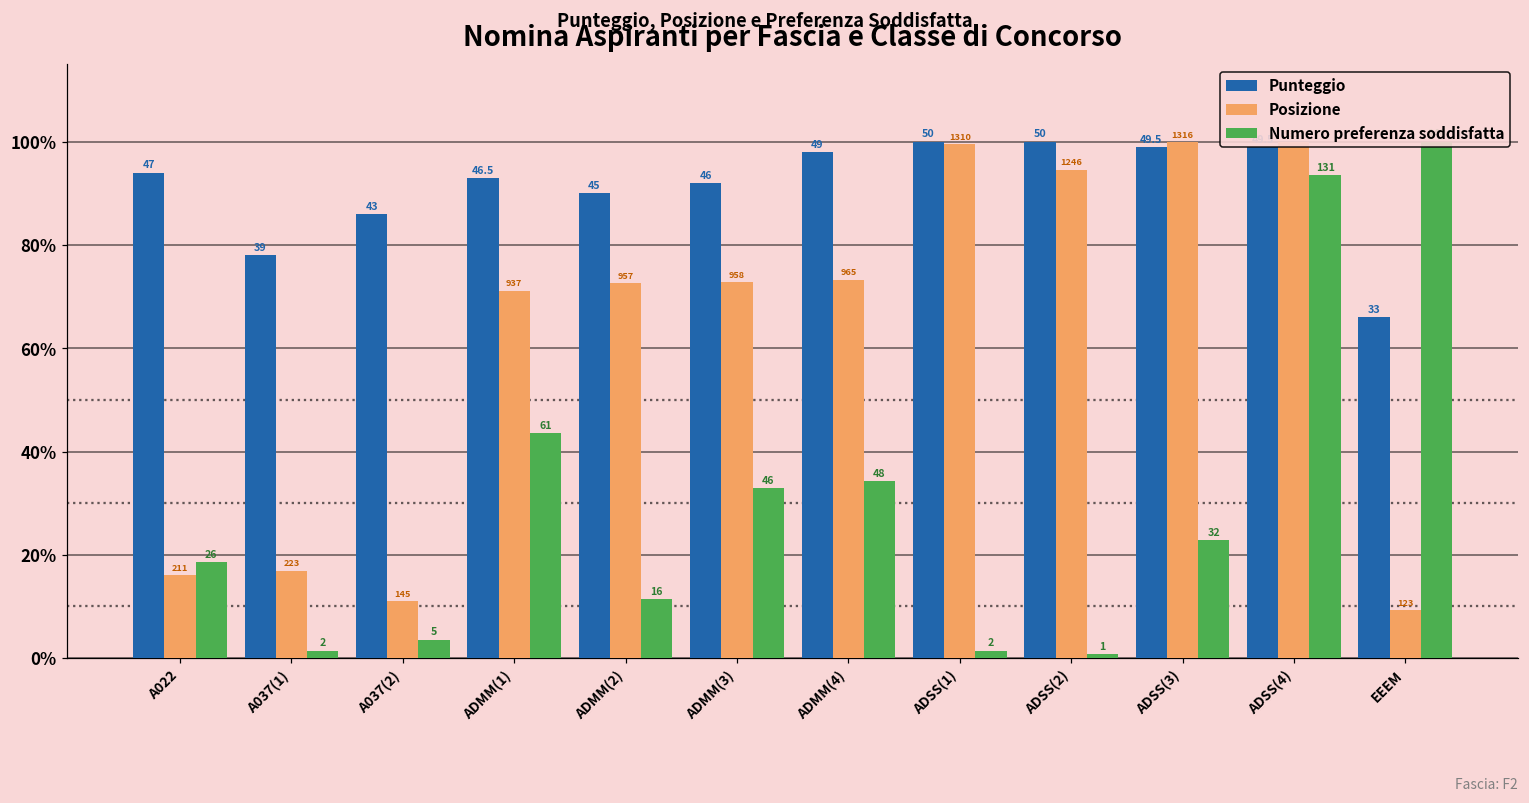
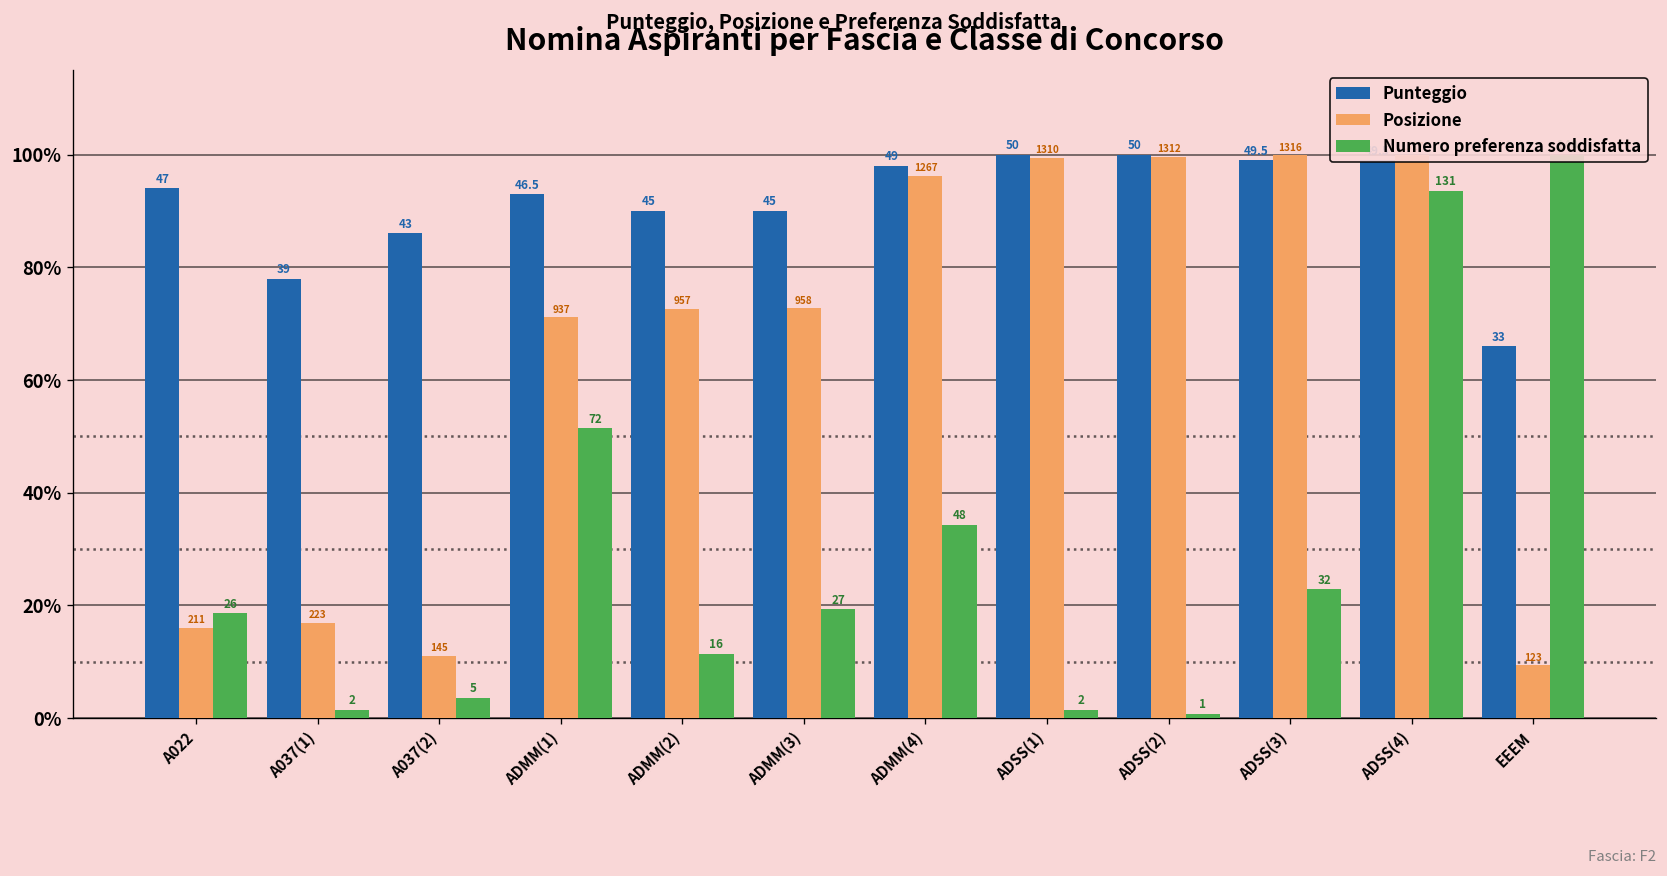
  {
    "Punteggio": {
-     "ADMM(3)": 46
+     "ADMM(3)": 45
    },
    "Posizione": {
-     "ADMM(4)": 965,
-     "ADSS(2)": 1246
+     "ADMM(4)": 1267,
+     "ADSS(2)": 1312
    },
    "Numero preferenza soddisfatta": {
-     "ADMM(1)": 61,
-     "ADMM(3)": 46,
+     "ADMM(1)": 72,
+     "ADMM(3)": 27,
      "ADSS(2)": 1
    }
  }
